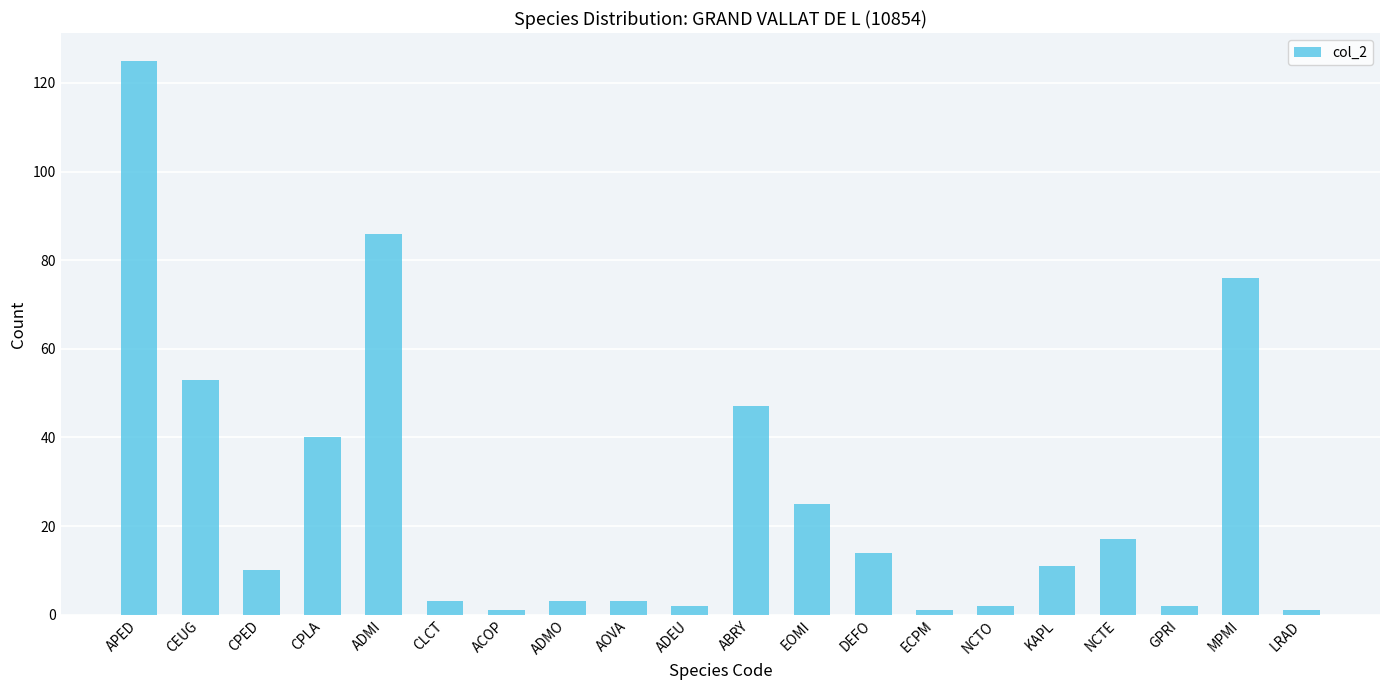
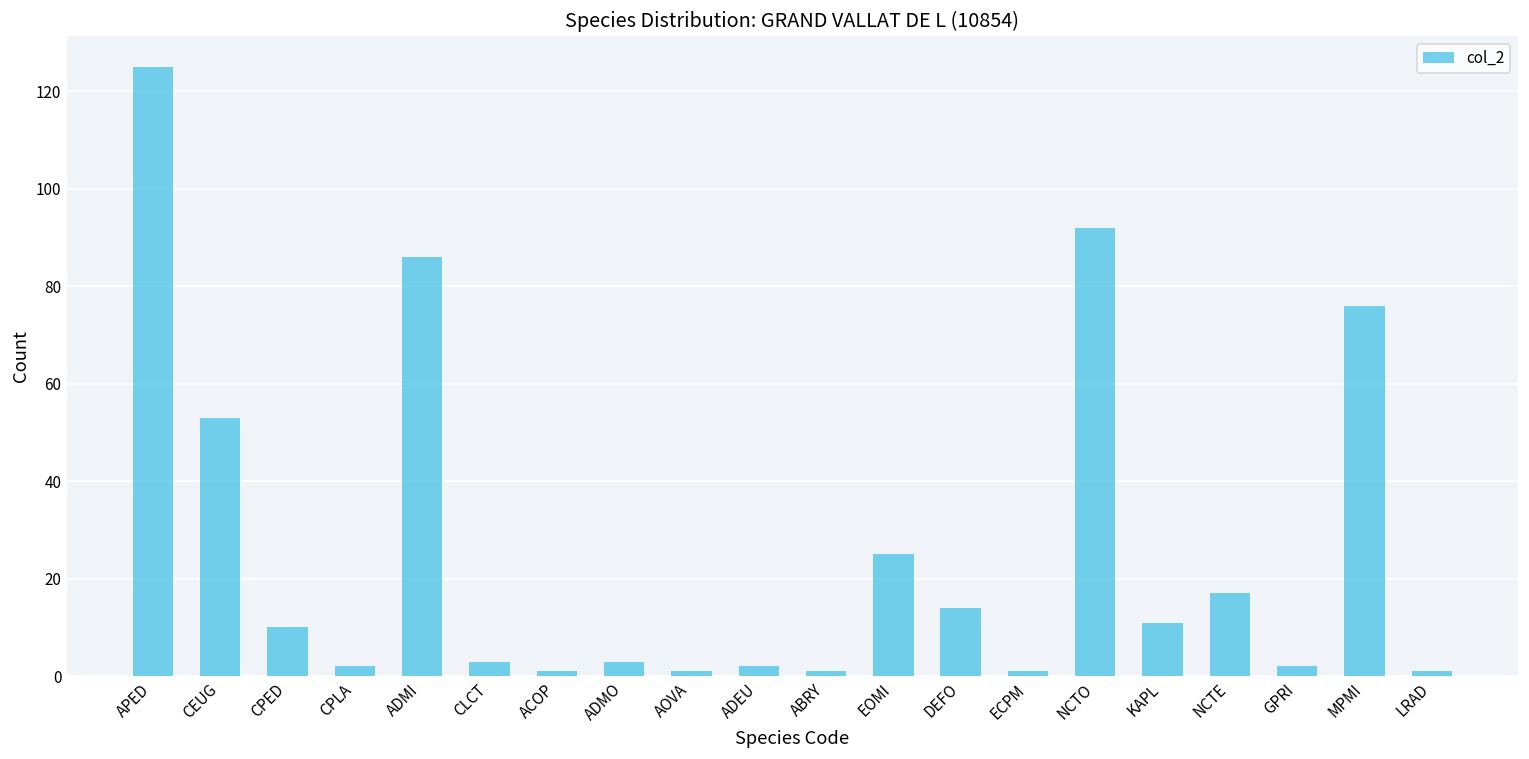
  {
    "APED": 125,
    "CEUG": 53,
    "CPED": 10,
-   "CPLA": 40,
+   "CPLA": 2,
    "ADMI": 86,
    "CLCT": 3,
    "ACOP": 1,
    "ADMO": 3,
-   "AOVA": 3,
+   "AOVA": 1,
    "ADEU": 2,
-   "ABRY": 47,
+   "ABRY": 1,
    "EOMI": 25,
    "DEFO": 14,
    "ECPM": 1,
-   "NCTO": 2,
+   "NCTO": 92,
    "KAPL": 11,
    "NCTE": 17,
    "GPRI": 2,
    "MPMI": 76,
    "LRAD": 1
  }
